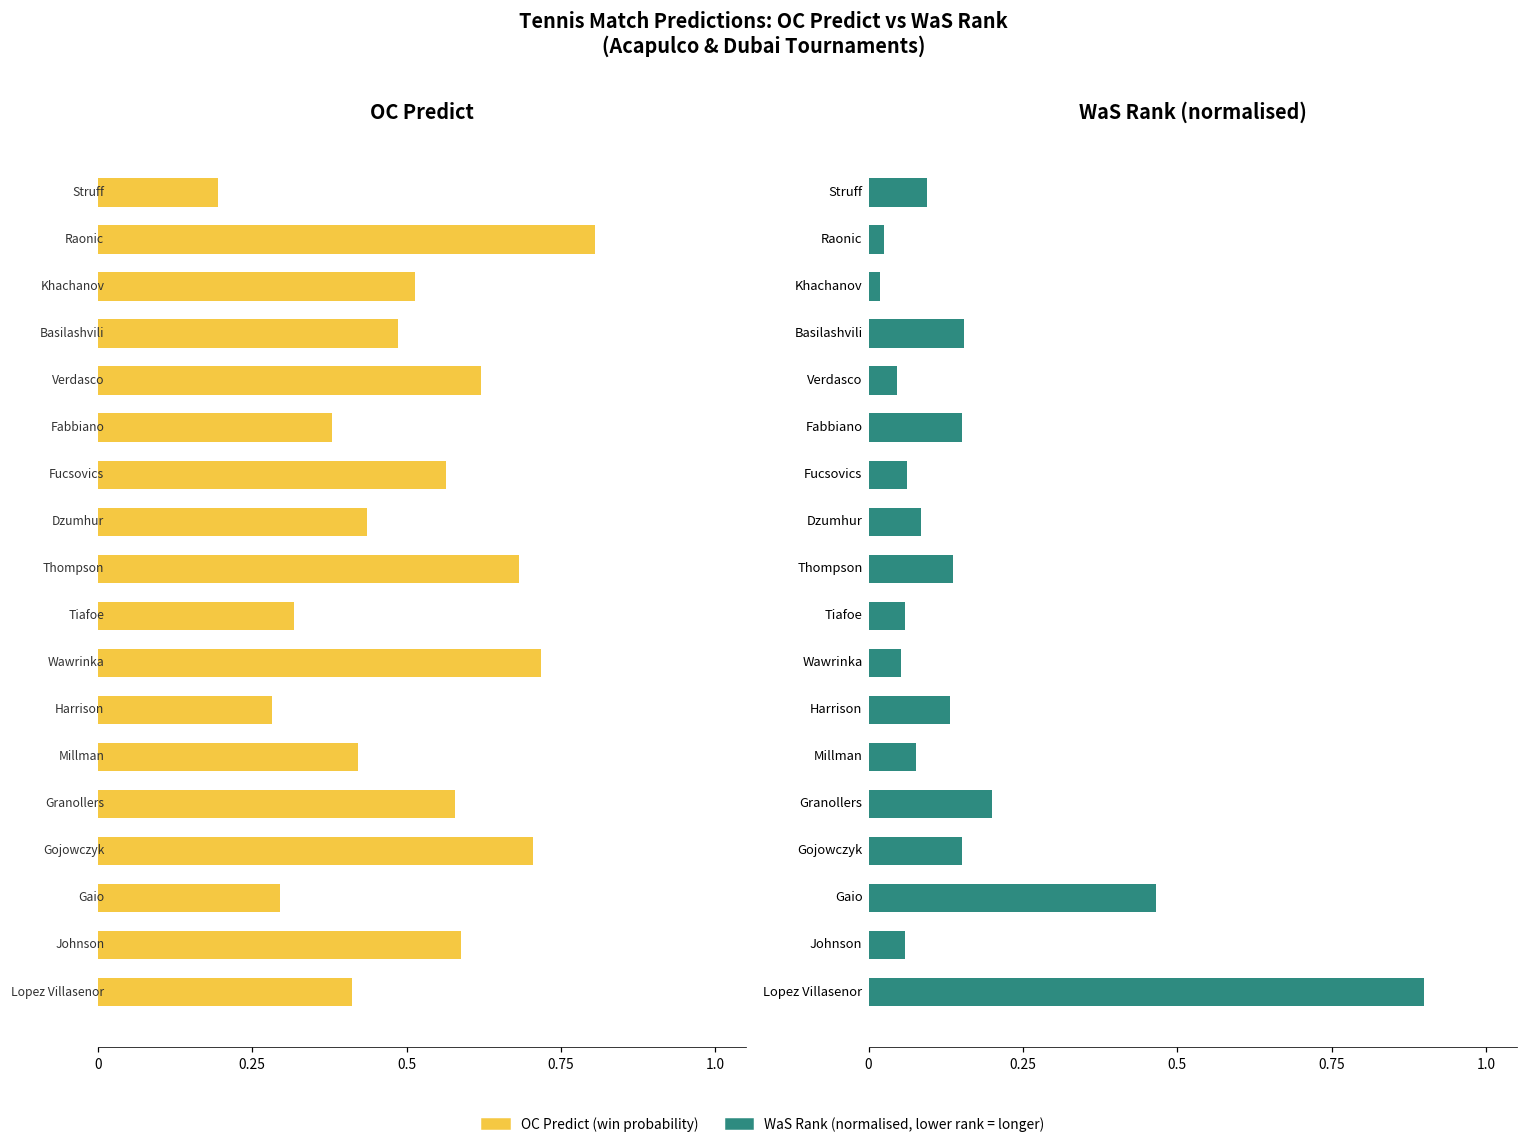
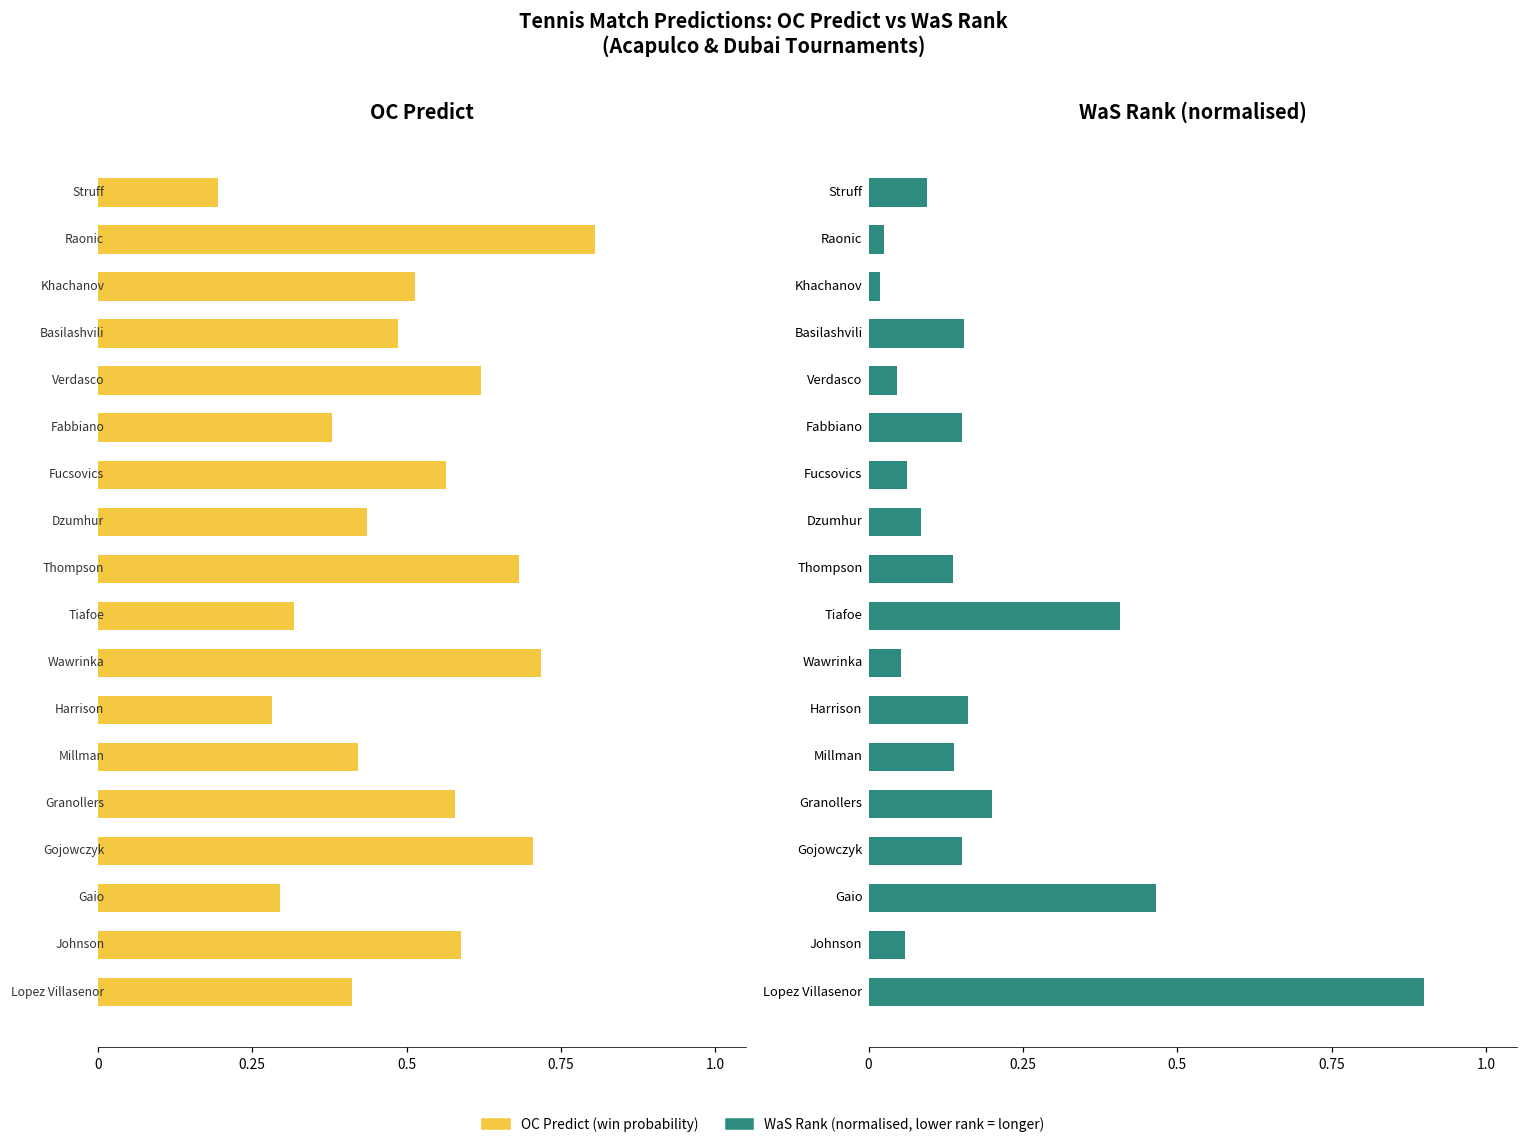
  {
    "WaS Rank (normalised)": {
      "Struff": 0.09,
      "Raonic": 0.02,
      "Khachanov": 0.02,
      "Basilashvili": 0.15,
      "Verdasco": 0.05,
      "Fabbiano": 0.15,
      "Fucsovics": 0.06,
      "Dzumhur": 0.09,
      "Thompson": 0.14,
-     "Tiafoe": 0.06,
+     "Tiafoe": 0.41,
      "Wawrinka": 0.05,
-     "Harrison": 0.13,
-     "Millman": 0.08,
+     "Harrison": 0.16,
+     "Millman": 0.14,
      "Granollers": 0.20,
      "Gojowczyk": 0.15,
      "Gaio": 0.47,
      "Johnson": 0.06,
      "Lopez Villasenor": 0.90
    }
  }
